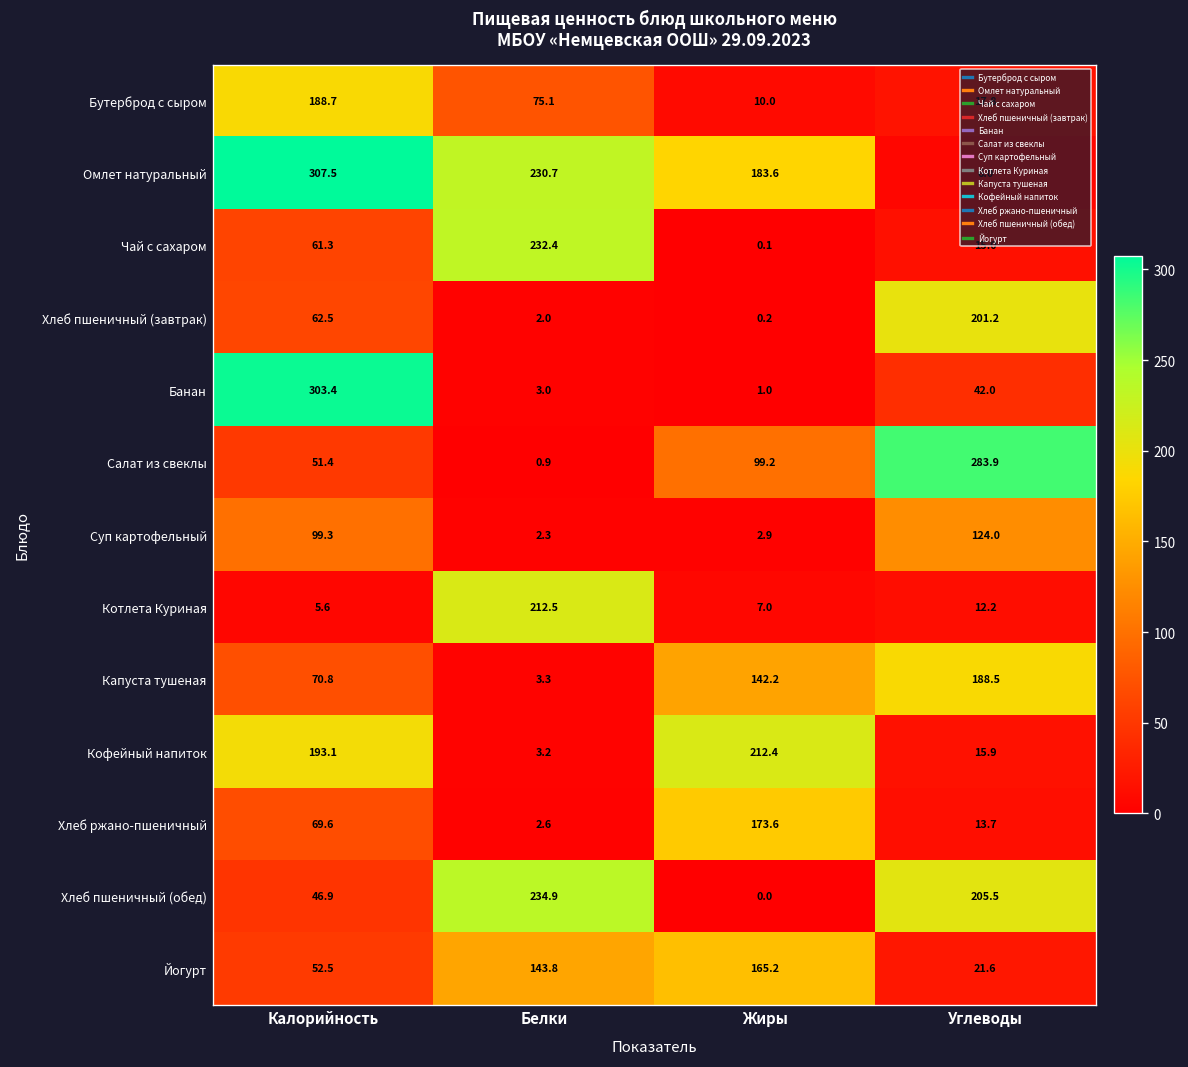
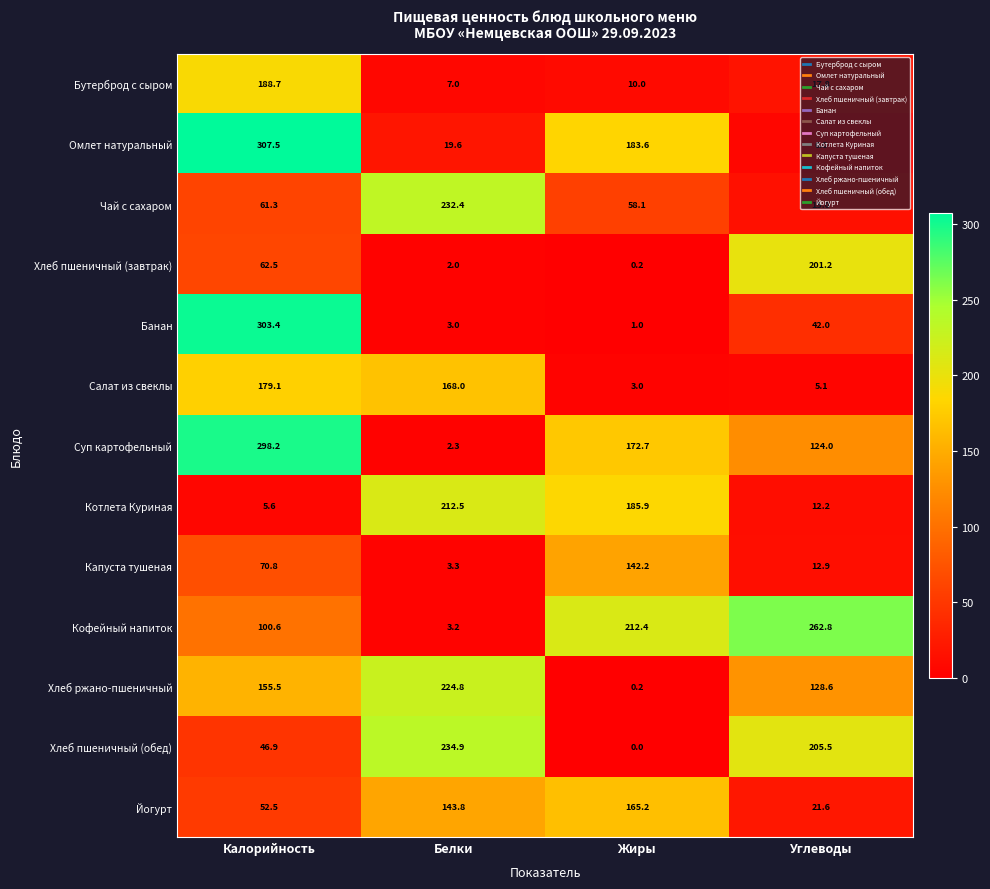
  {
    "Бутерброд с сыром": {
      "Калорийность": 188.7,
-     "Белки": 75.1,
+     "Белки": 7.0,
      "Жиры": 10.0
    },
    "Омлет натуральный": {
      "Калорийность": 307.5,
-     "Белки": 230.7,
+     "Белки": 19.6,
      "Жиры": 183.6
    },
    "Чай с сахаром": {
      "Калорийность": 61.3,
      "Белки": 232.4,
-     "Жиры": 0.1
+     "Жиры": 58.1
    },
    "Хлеб пшеничный (завтрак)": {
      "Калорийность": 62.5,
      "Белки": 2.0,
      "Жиры": 0.2,
      "Углеводы": 201.2
    },
    "Банан": {
      "Калорийность": 303.4,
      "Белки": 3.0,
      "Жиры": 1.0,
      "Углеводы": 42.0
    },
    "Салат из свеклы": {
-     "Калорийность": 51.4,
-     "Белки": 0.9,
-     "Жиры": 99.2,
-     "Углеводы": 283.9
+     "Калорийность": 179.1,
+     "Белки": 168.0,
+     "Жиры": 3.0,
+     "Углеводы": 5.1
    },
    "Суп картофельный": {
-     "Калорийность": 99.3,
+     "Калорийность": 298.2,
      "Белки": 2.3,
-     "Жиры": 2.9,
+     "Жиры": 172.7,
      "Углеводы": 124.0
    },
    "Котлета Куриная": {
      "Калорийность": 5.6,
      "Белки": 212.5,
-     "Жиры": 7.0,
+     "Жиры": 185.9,
      "Углеводы": 12.2
    },
    "Капуста тушеная": {
      "Калорийность": 70.8,
      "Белки": 3.3,
      "Жиры": 142.2,
-     "Углеводы": 188.5
+     "Углеводы": 12.9
    },
    "Кофейный напиток": {
-     "Калорийность": 193.1,
+     "Калорийность": 100.6,
      "Белки": 3.2,
      "Жиры": 212.4,
-     "Углеводы": 15.9
+     "Углеводы": 262.8
    },
    "Хлеб ржано-пшеничный": {
-     "Калорийность": 69.6,
-     "Белки": 2.6,
-     "Жиры": 173.6,
-     "Углеводы": 13.7
+     "Калорийность": 155.5,
+     "Белки": 224.8,
+     "Жиры": 0.2,
+     "Углеводы": 128.6
    },
    "Хлеб пшеничный (обед)": {
      "Калорийность": 46.9,
      "Белки": 234.9,
      "Жиры": 0.0,
      "Углеводы": 205.5
    },
    "Йогурт": {
      "Калорийность": 52.5,
      "Белки": 143.8,
      "Жиры": 165.2,
      "Углеводы": 21.6
    }
  }
